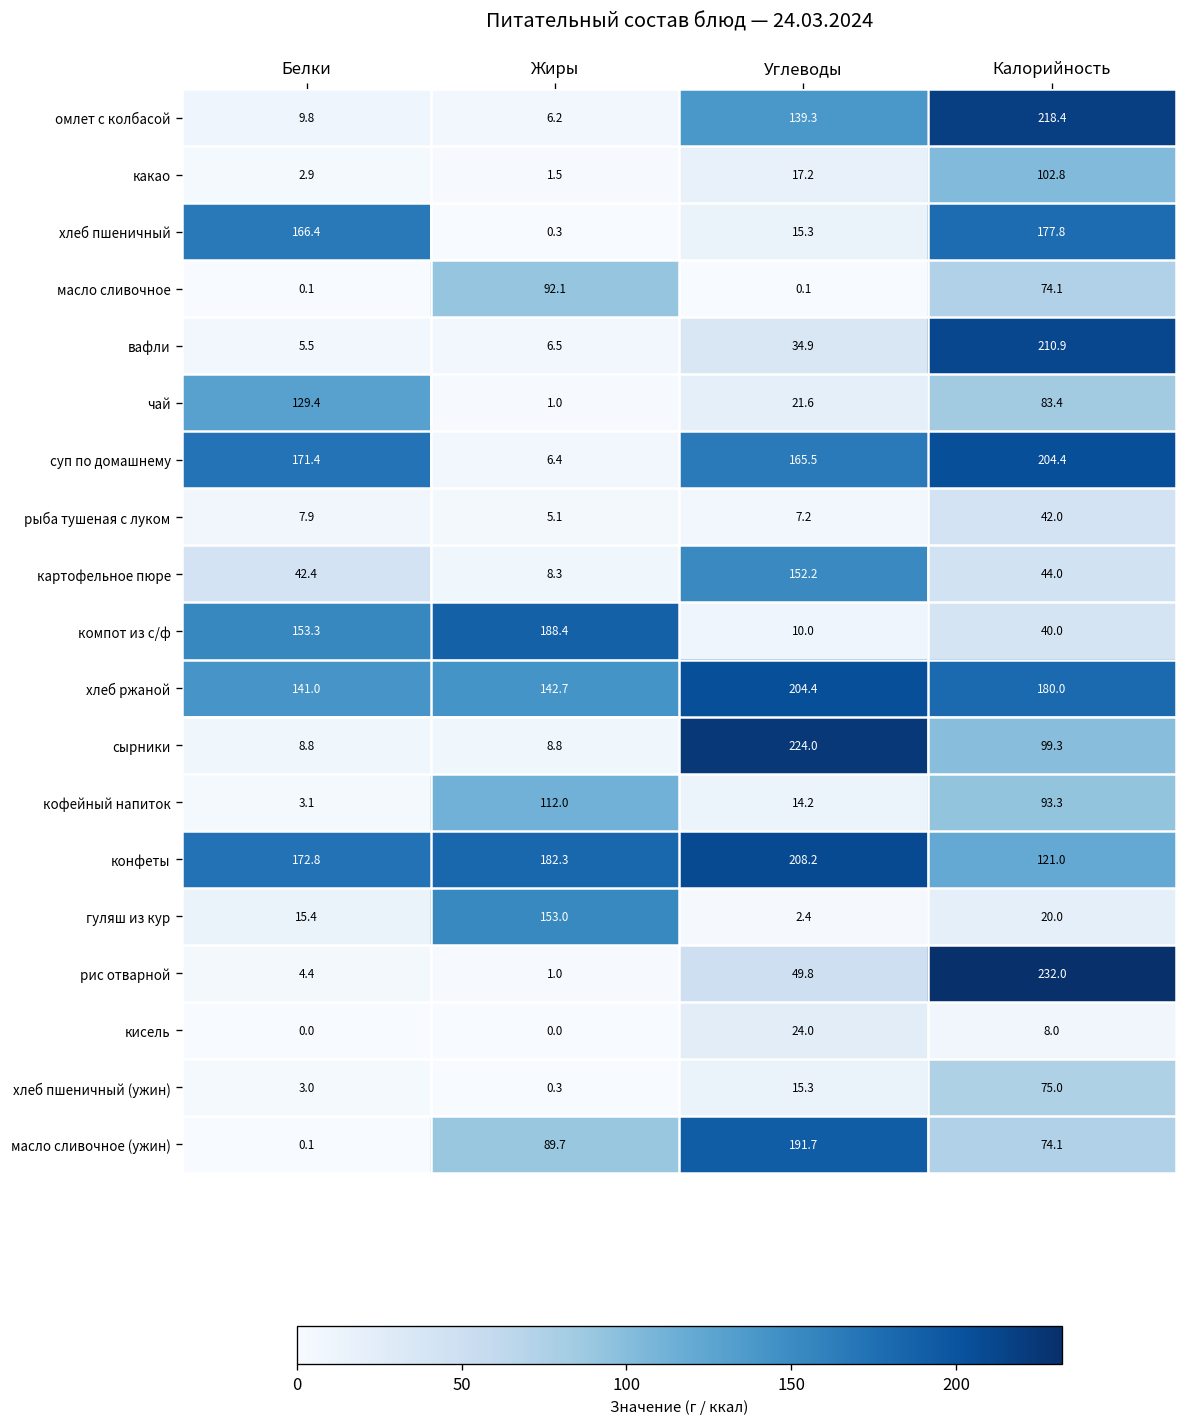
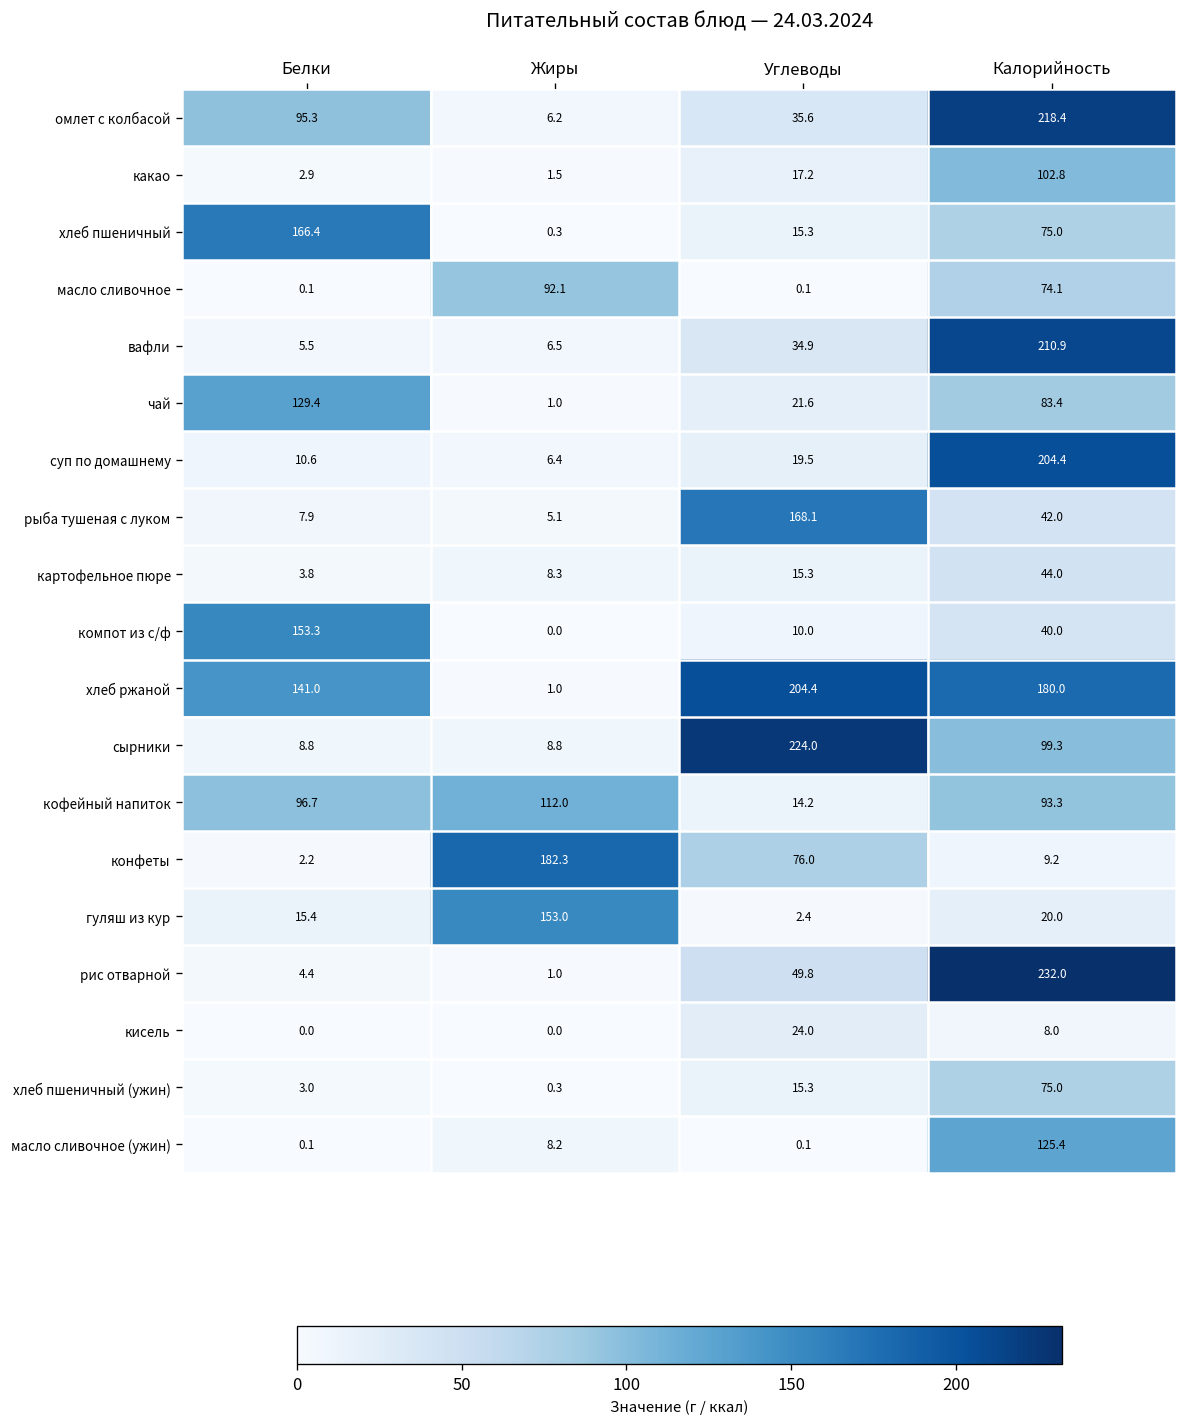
  {
    "омлет с колбасой": {
-     "Белки": 9.8,
+     "Белки": 95.3,
      "Жиры": 6.2,
-     "Углеводы": 139.3,
+     "Углеводы": 35.6,
      "Калорийность": 218.4
    },
    "какао": {
      "Белки": 2.9,
      "Жиры": 1.5,
      "Углеводы": 17.2,
      "Калорийность": 102.8
    },
    "хлеб пшеничный": {
      "Белки": 166.4,
      "Жиры": 0.3,
      "Углеводы": 15.3,
-     "Калорийность": 177.8
+     "Калорийность": 75.0
    },
    "масло сливочное": {
      "Белки": 0.1,
      "Жиры": 92.1,
      "Углеводы": 0.1,
      "Калорийность": 74.1
    },
    "вафли": {
      "Белки": 5.5,
      "Жиры": 6.5,
      "Углеводы": 34.9,
      "Калорийность": 210.9
    },
    "чай": {
      "Белки": 129.4,
      "Жиры": 1.0,
      "Углеводы": 21.6,
      "Калорийность": 83.4
    },
    "суп по домашнему": {
-     "Белки": 171.4,
+     "Белки": 10.6,
      "Жиры": 6.4,
-     "Углеводы": 165.5,
+     "Углеводы": 19.5,
      "Калорийность": 204.4
    },
    "рыба тушеная с луком": {
      "Белки": 7.9,
      "Жиры": 5.1,
-     "Углеводы": 7.2,
+     "Углеводы": 168.1,
      "Калорийность": 42.0
    },
    "картофельное пюре": {
-     "Белки": 42.4,
+     "Белки": 3.8,
      "Жиры": 8.3,
-     "Углеводы": 152.2,
+     "Углеводы": 15.3,
      "Калорийность": 44.0
    },
    "компот из с/ф": {
      "Белки": 153.3,
-     "Жиры": 188.4,
+     "Жиры": 0.0,
      "Углеводы": 10.0,
      "Калорийность": 40.0
    },
    "хлеб ржаной": {
      "Белки": 141.0,
-     "Жиры": 142.7,
+     "Жиры": 1.0,
      "Углеводы": 204.4,
      "Калорийность": 180.0
    },
    "сырники": {
      "Белки": 8.8,
      "Жиры": 8.8,
      "Углеводы": 224.0,
      "Калорийность": 99.3
    },
    "кофейный напиток": {
-     "Белки": 3.1,
+     "Белки": 96.7,
      "Жиры": 112.0,
      "Углеводы": 14.2,
      "Калорийность": 93.3
    },
    "конфеты": {
-     "Белки": 172.8,
+     "Белки": 2.2,
      "Жиры": 182.3,
-     "Углеводы": 208.2,
-     "Калорийность": 121.0
+     "Углеводы": 76.0,
+     "Калорийность": 9.2
    },
    "гуляш из кур": {
      "Белки": 15.4,
      "Жиры": 153.0,
      "Углеводы": 2.4,
      "Калорийность": 20.0
    },
    "рис отварной": {
      "Белки": 4.4,
      "Жиры": 1.0,
      "Углеводы": 49.8,
      "Калорийность": 232.0
    },
    "кисель": {
      "Белки": 0.0,
      "Жиры": 0.0,
      "Углеводы": 24.0,
      "Калорийность": 8.0
    },
    "хлеб пшеничный (ужин)": {
      "Белки": 3.0,
      "Жиры": 0.3,
      "Углеводы": 15.3,
      "Калорийность": 75.0
    },
    "масло сливочное (ужин)": {
      "Белки": 0.1,
-     "Жиры": 89.7,
-     "Углеводы": 191.7,
-     "Калорийность": 74.1
+     "Жиры": 8.2,
+     "Углеводы": 0.1,
+     "Калорийность": 125.4
    }
  }
